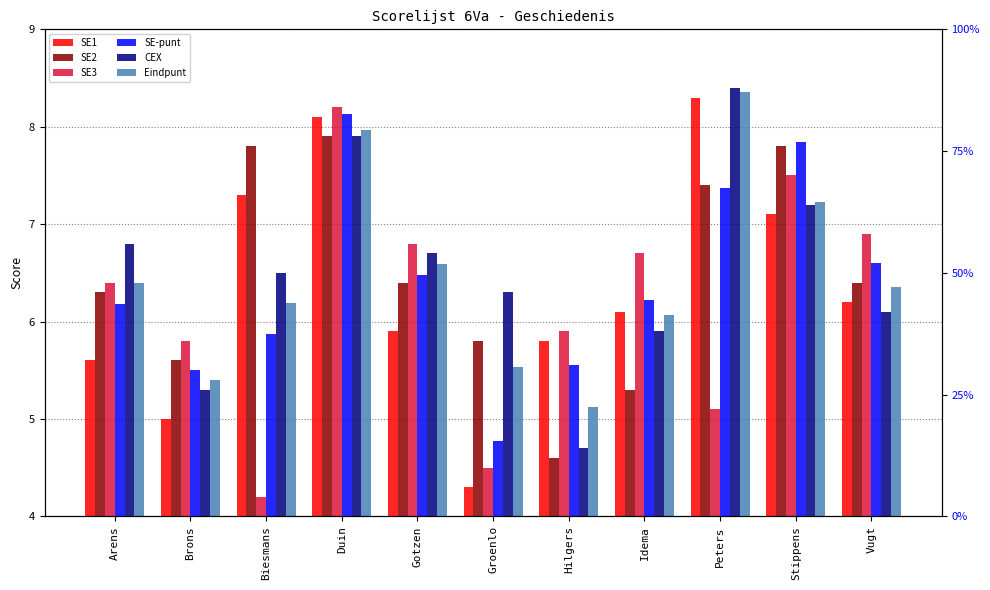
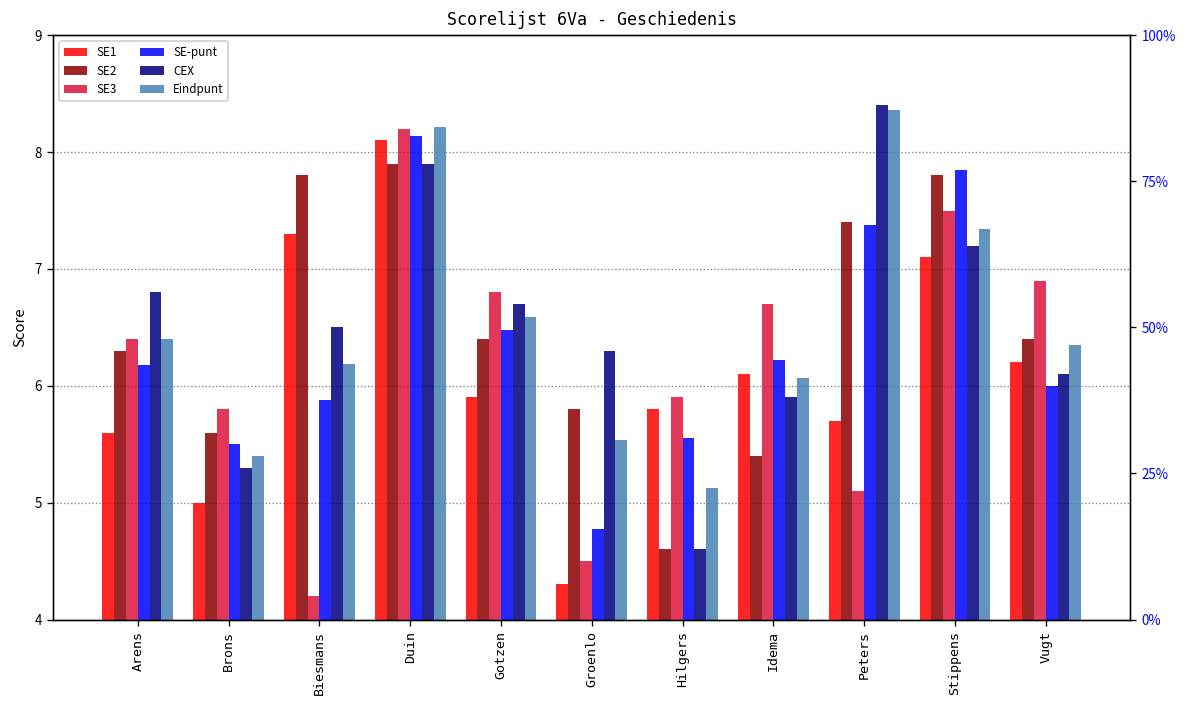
  {
    "SE1": {
      "Arens": 5.6,
      "Brons": 5.0,
      "Biesmans": 7.3,
      "Duin": 8.1,
      "Gotzen": 5.9,
      "Groenlo": 4.3,
      "Hilgers": 5.8,
      "Idema": 6.1,
-     "Peters": 8.3,
+     "Peters": 5.7,
      "Stippens": 7.1,
      "Vugt": 6.2
    },
    "SE2": {
      "Arens": 6.3,
      "Brons": 5.6,
      "Biesmans": 7.8,
      "Duin": 7.9,
      "Gotzen": 6.4,
      "Groenlo": 5.8,
      "Hilgers": 4.6,
-     "Idema": 5.3,
+     "Idema": 5.4,
      "Peters": 7.4,
      "Stippens": 7.8,
      "Vugt": 6.4
    },
    "SE3": {
      "Arens": 6.4,
      "Brons": 5.8,
      "Biesmans": 4.2,
      "Duin": 8.2,
      "Gotzen": 6.8,
      "Groenlo": 4.5,
      "Hilgers": 5.9,
      "Idema": 6.7,
      "Peters": 5.1,
      "Stippens": 7.5,
      "Vugt": 6.9
    },
    "SE-punt": {
      "Arens": 6.2,
      "Brons": 5.5,
      "Biesmans": 5.9,
      "Duin": 8.1,
      "Gotzen": 6.5,
      "Groenlo": 4.8,
      "Hilgers": 5.6,
      "Idema": 6.2,
      "Peters": 7.4,
      "Stippens": 7.8,
-     "Vugt": 6.6
+     "Vugt": 6.0
    },
    "CEX": {
      "Arens": 6.8,
      "Brons": 5.3,
      "Biesmans": 6.5,
      "Duin": 7.9,
      "Gotzen": 6.7,
      "Groenlo": 6.3,
-     "Hilgers": 4.7,
+     "Hilgers": 4.6,
      "Idema": 5.9,
      "Peters": 8.4,
      "Stippens": 7.2,
      "Vugt": 6.1
    },
    "Eindpunt": {
      "Arens": 6.4,
      "Brons": 5.4,
      "Biesmans": 6.2,
-     "Duin": 8.0,
+     "Duin": 8.2,
      "Gotzen": 6.6,
      "Groenlo": 5.5,
      "Hilgers": 5.1,
      "Idema": 6.1,
      "Peters": 8.4,
-     "Stippens": 7.2,
+     "Stippens": 7.3,
      "Vugt": 6.4
    }
  }
